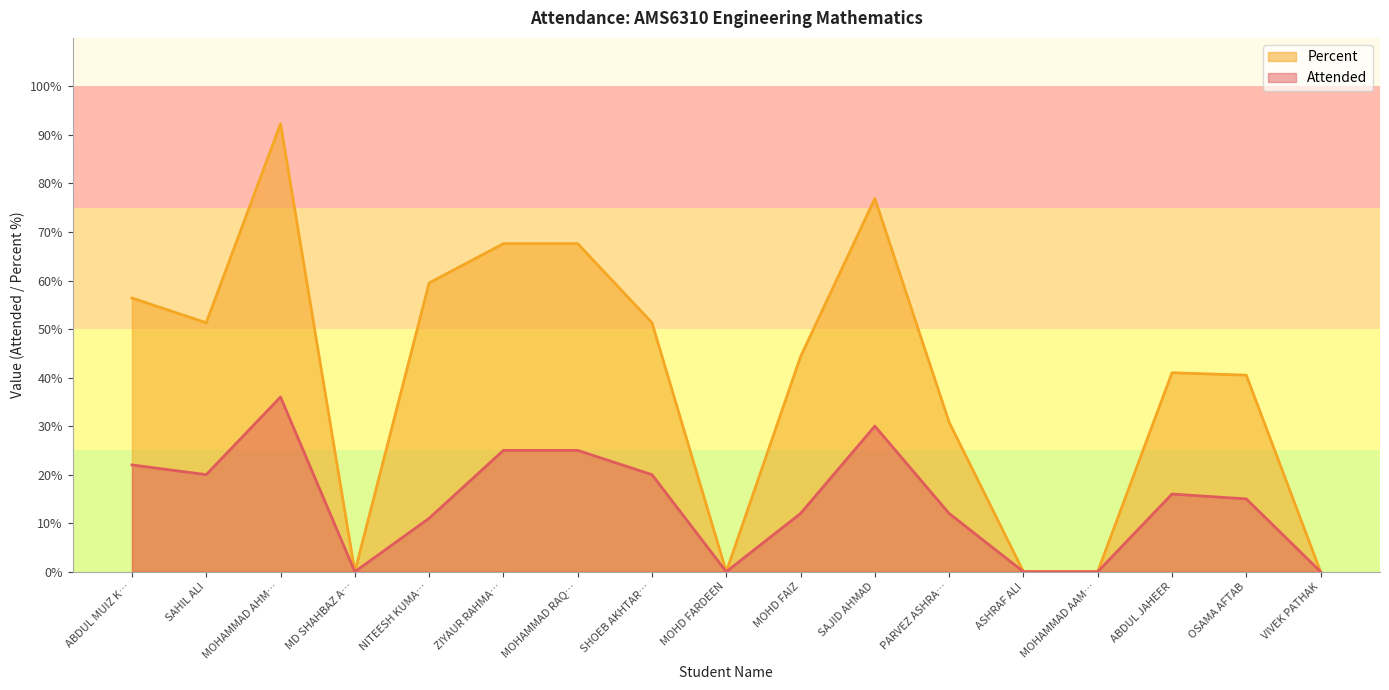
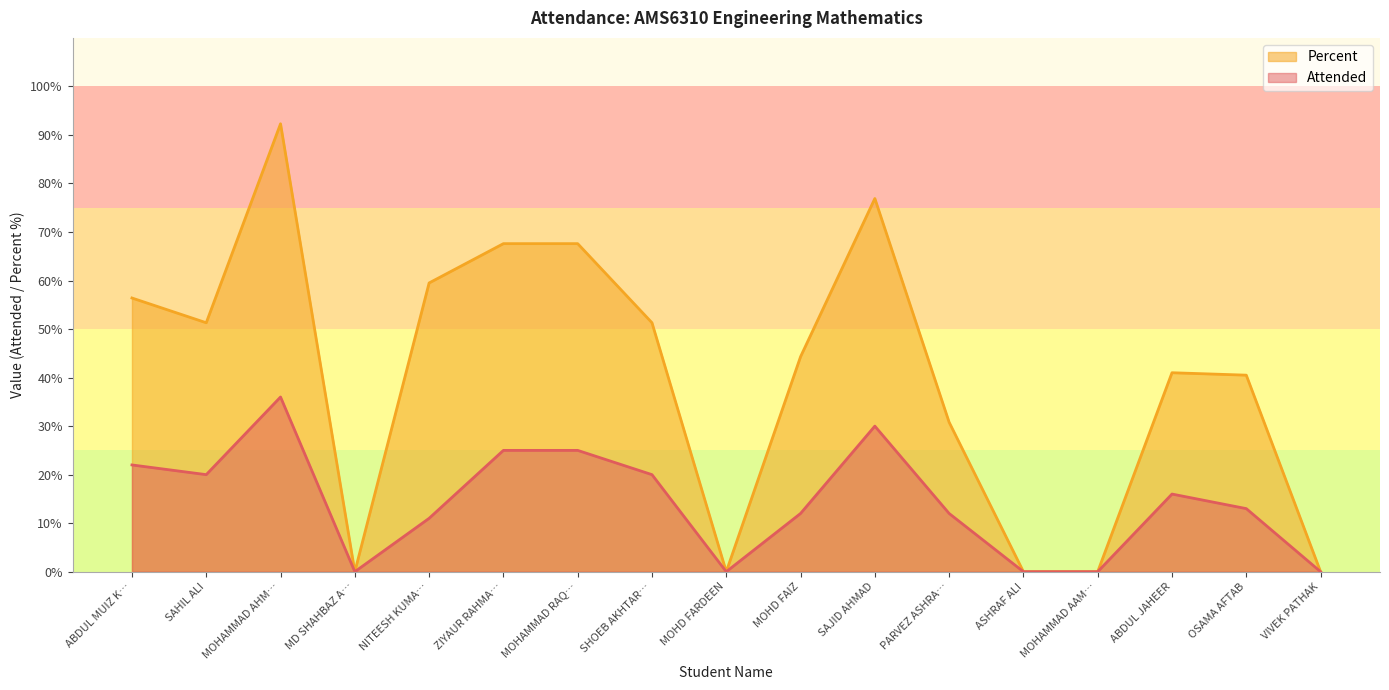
  {
    "Percent": {
      "ABDUL MUIZ K…": "56%",
      "SAHIL ALI": "51%",
      "MOHAMMAD AHM…": "92%",
      "NITEESH KUMA…": "60%",
      "ZIYAUR RAHMA…": "68%",
      "MOHAMMAD RAQ…": "68%",
      "SHOEB AKHTAR…": "51%",
      "MOHD FAIZ": "44%",
      "SAJID AHMAD": "77%",
      "PARVEZ ASHRA…": "31%",
      "ABDUL JAHEER": "41%",
      "OSAMA AFTAB": "41%"
    },
    "Attended": {
      "ABDUL MUIZ K…": "22%",
      "SAHIL ALI": "20%",
      "MOHAMMAD AHM…": "36%",
      "NITEESH KUMA…": "11%",
      "ZIYAUR RAHMA…": "25%",
      "MOHAMMAD RAQ…": "25%",
      "SHOEB AKHTAR…": "20%",
      "MOHD FAIZ": "12%",
      "SAJID AHMAD": "30%",
      "PARVEZ ASHRA…": "12%",
      "ABDUL JAHEER": "16%",
-     "OSAMA AFTAB": "15%"
+     "OSAMA AFTAB": "13%"
    }
  }
